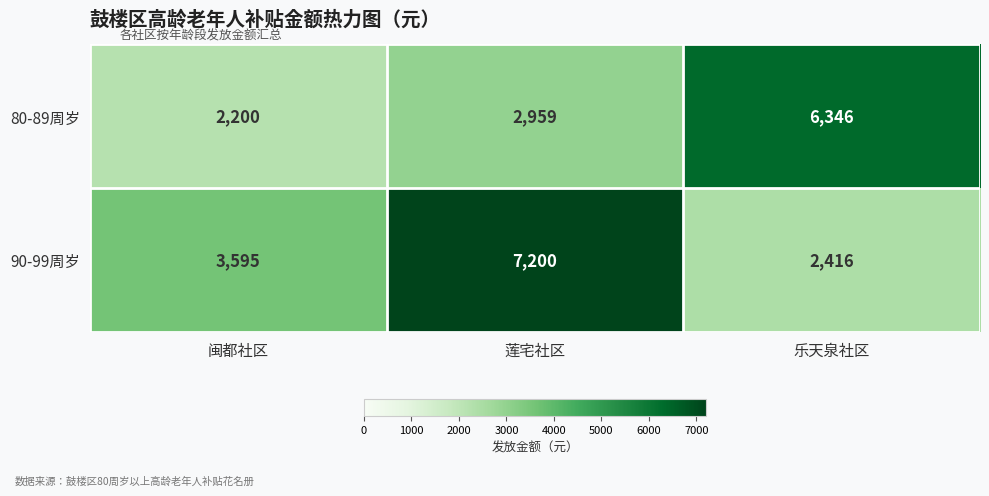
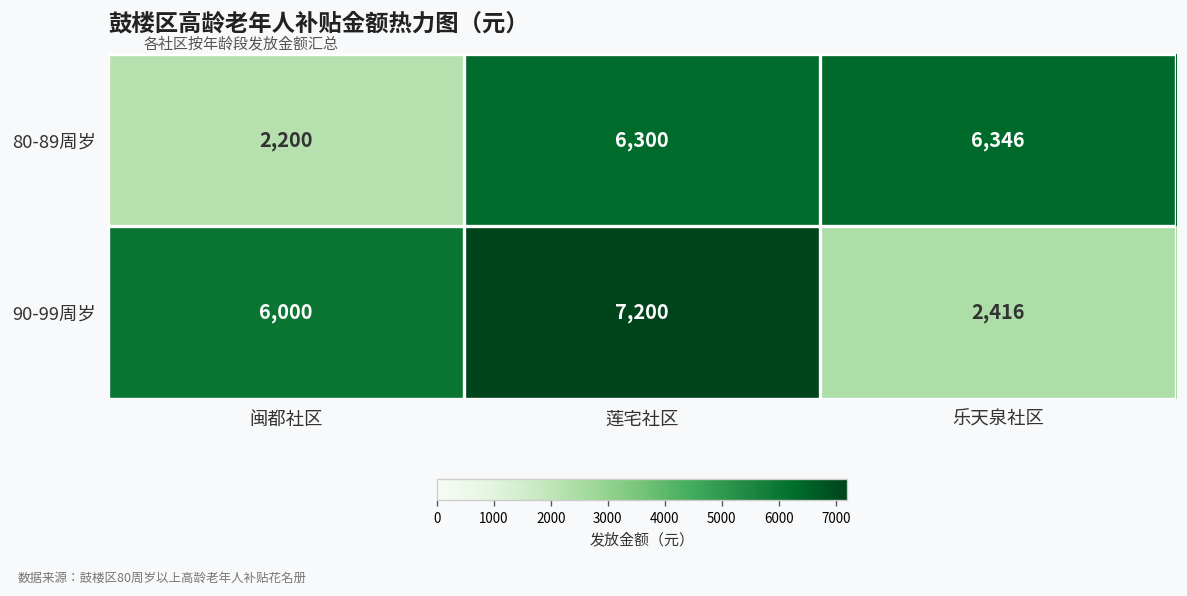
  {
    "80-89周岁": {
      "闽都社区": "2,200",
-     "莲宅社区": "2,959",
+     "莲宅社区": "6,300",
      "乐天泉社区": "6,346"
    },
    "90-99周岁": {
-     "闽都社区": "3,595",
+     "闽都社区": "6,000",
      "莲宅社区": "7,200",
      "乐天泉社区": "2,416"
    }
  }
